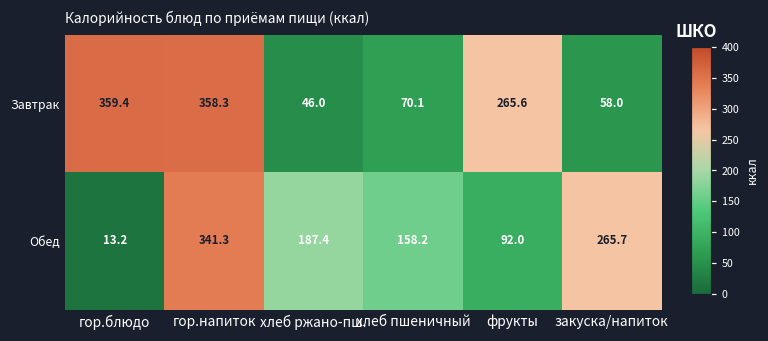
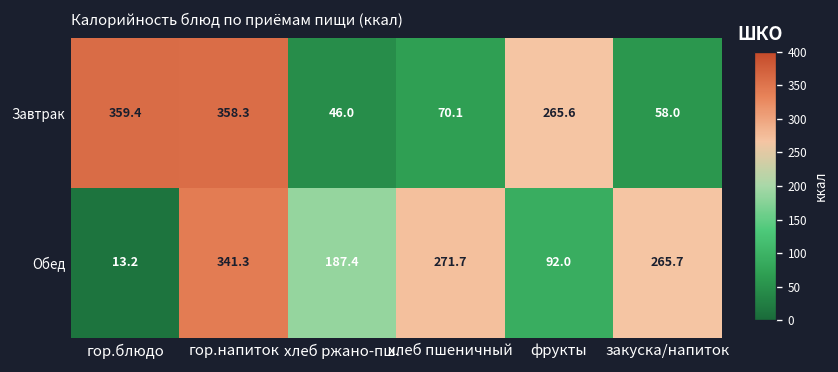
  {
    "Завтрак": {
      "гор.блюдо": 359.4,
      "гор.напиток": 358.3,
      "хлеб ржано-пш.": 46.0,
      "хлеб пшеничный": 70.1,
      "фрукты": 265.6,
      "закуска/напиток": 58.0
    },
    "Обед": {
      "гор.блюдо": 13.2,
      "гор.напиток": 341.3,
      "хлеб ржано-пш.": 187.4,
-     "хлеб пшеничный": 158.2,
+     "хлеб пшеничный": 271.7,
      "фрукты": 92.0,
      "закуска/напиток": 265.7
    }
  }
